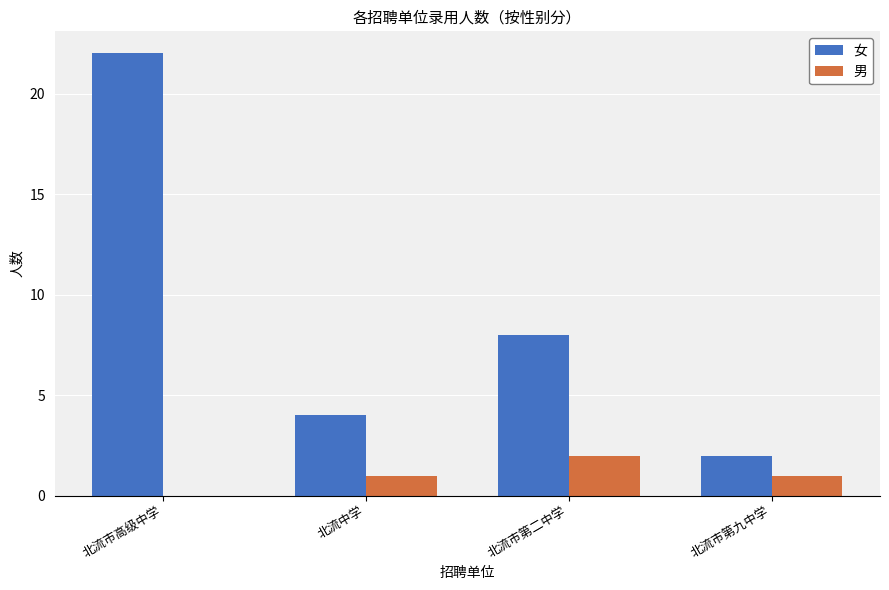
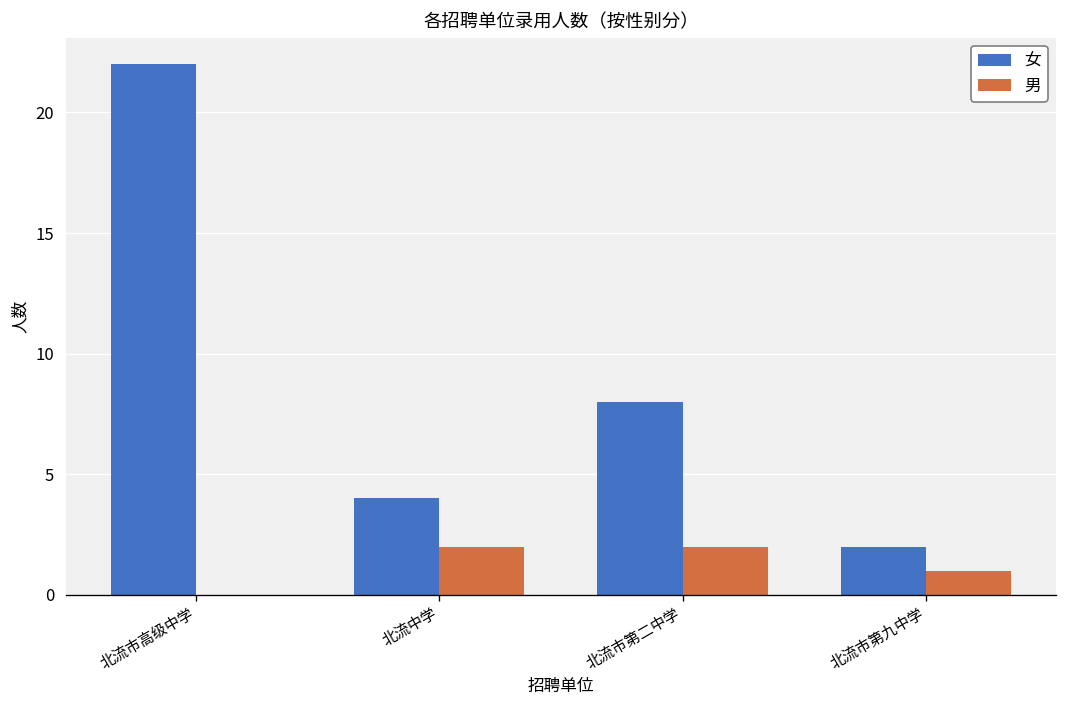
  {
    "女": {
      "北流市高级中学": 22,
      "北流中学": 4,
      "北流市第二中学": 8,
      "北流市第九中学": 2
    },
    "男": {
      "北流市高级中学": 0,
-     "北流中学": 1,
+     "北流中学": 2,
      "北流市第二中学": 2,
      "北流市第九中学": 1
    }
  }
